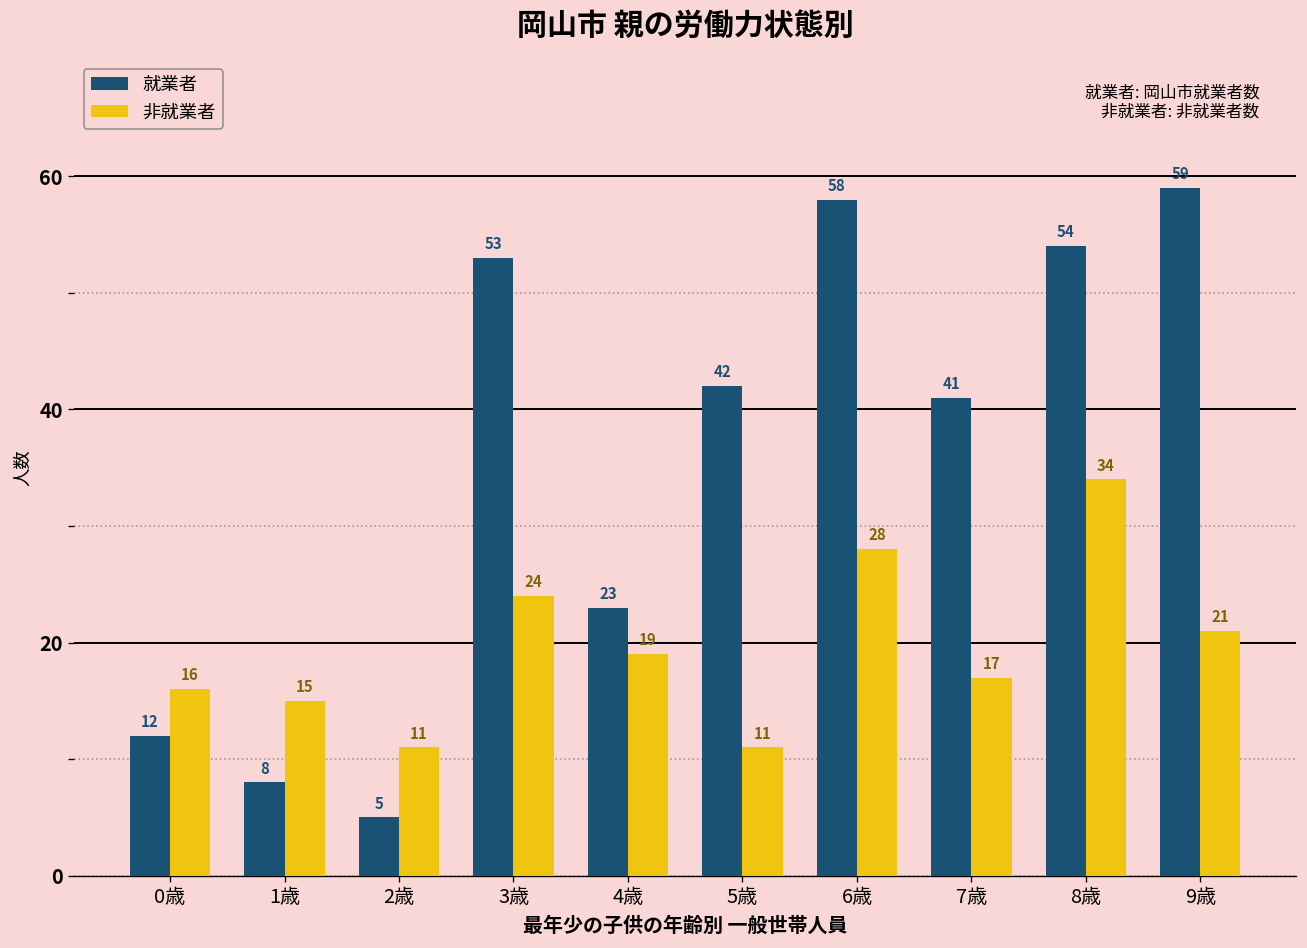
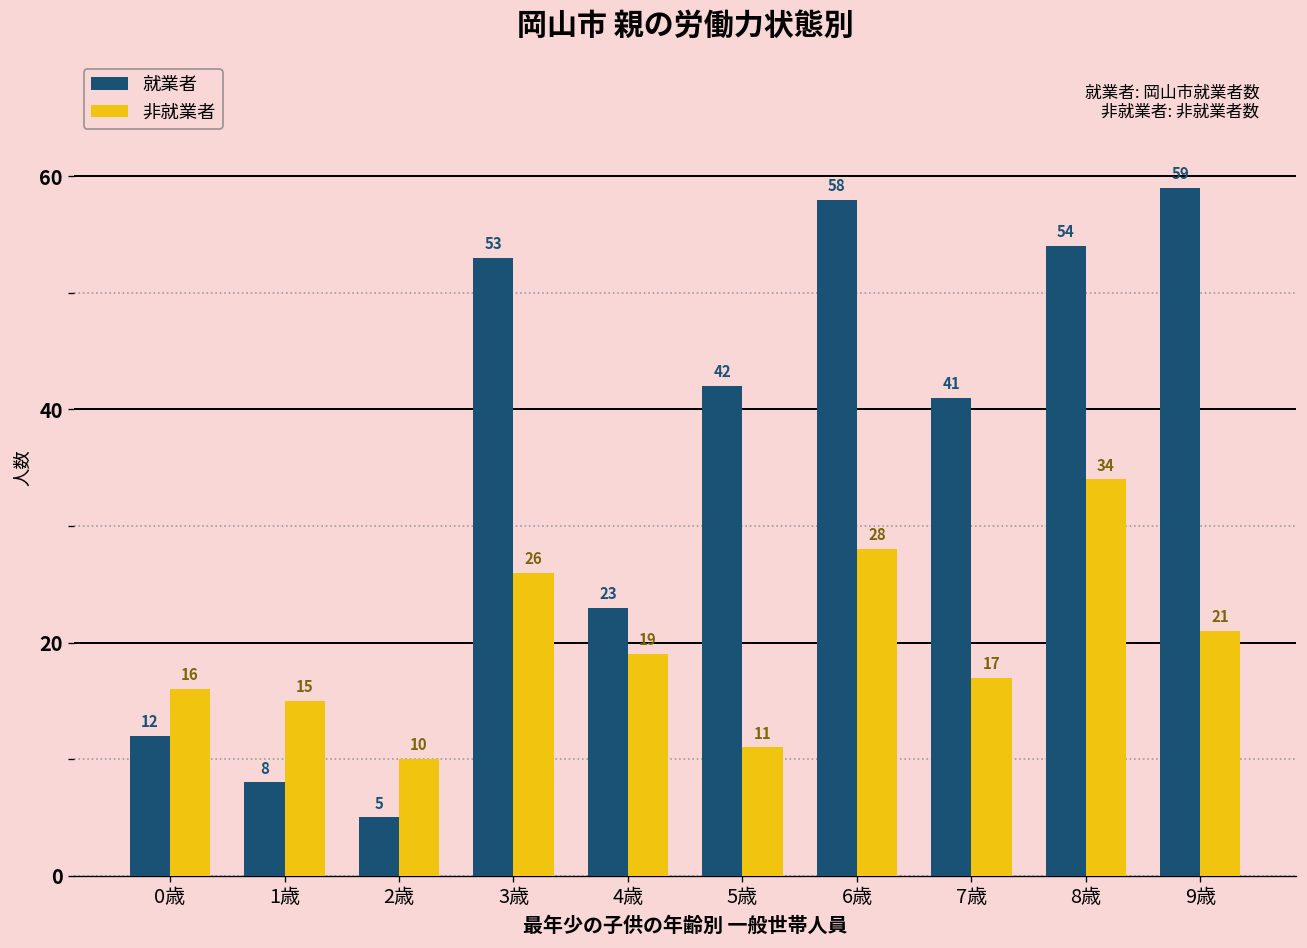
  {
    "就業者": {
      "0歳": 12,
      "1歳": 8,
      "2歳": 5,
      "3歳": 53,
      "4歳": 23,
      "5歳": 42,
      "6歳": 58,
      "7歳": 41,
      "8歳": 54,
      "9歳": 59
    },
    "非就業者": {
      "0歳": 16,
      "1歳": 15,
-     "2歳": 11,
-     "3歳": 24,
+     "2歳": 10,
+     "3歳": 26,
      "4歳": 19,
      "5歳": 11,
      "6歳": 28,
      "7歳": 17,
      "8歳": 34,
      "9歳": 21
    }
  }
